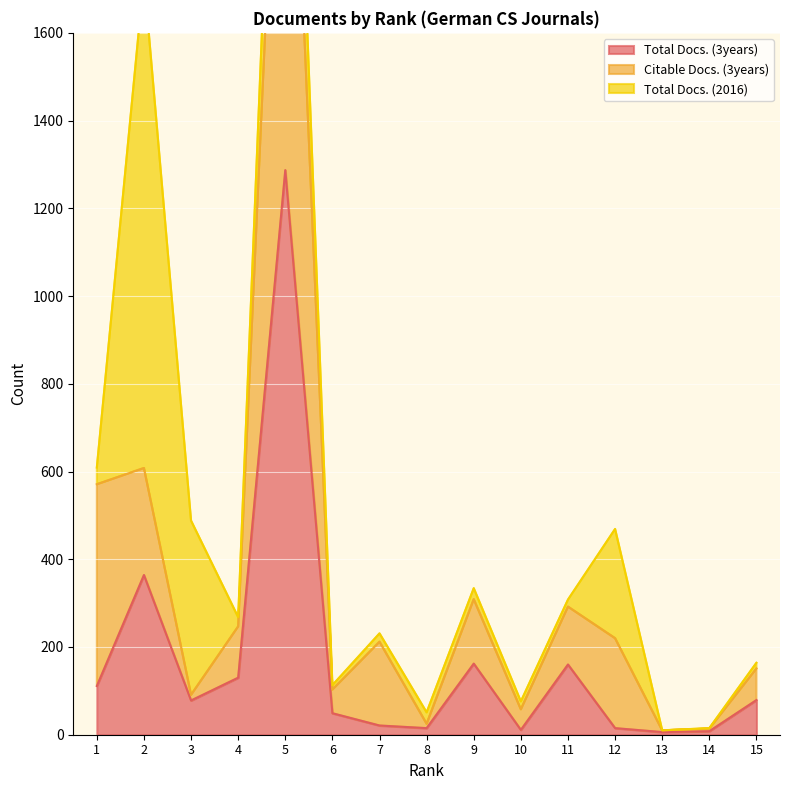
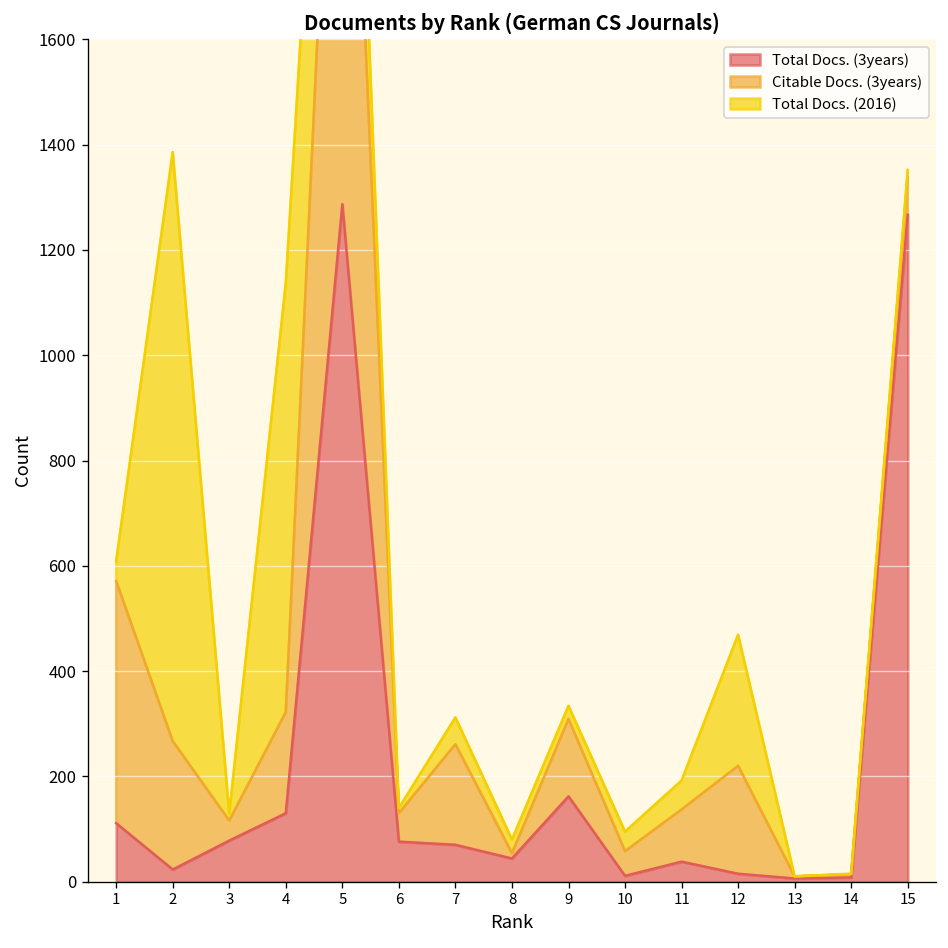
  {
    "Total Docs. (3years)": {
      "1": 110,
-     "2": 360,
+     "2": 20,
      "3": 80,
      "4": 130,
      "5": 1290,
-     "6": 50,
-     "7": 20,
-     "8": 20,
+     "6": 80,
+     "7": 70,
+     "8": 40,
      "9": 160,
      "10": 10,
-     "11": 160,
+     "11": 40,
      "12": 20,
      "14": 10,
-     "15": 80
+     "15": 1270
    },
    "Citable Docs. (3years)": {
      "1": 460,
      "2": 240,
-     "3": 10,
-     "4": 120,
+     "3": 40,
+     "4": 190,
      "6": 50,
      "7": 190,
      "8": 10,
      "9": 150,
      "10": 50,
-     "11": 130,
+     "11": 100,
      "12": 210,
      "15": 70
    },
    "Total Docs. (2016)": {
      "1": 40,
-     "3": 400,
-     "4": 20,
+     "3": 10,
+     "4": 820,
      "6": 10,
-     "7": 20,
+     "7": 50,
      "8": 30,
      "9": 30,
-     "10": 20,
-     "11": 20,
+     "10": 40,
+     "11": 60,
      "12": 250,
      "15": 10
    }
  }
